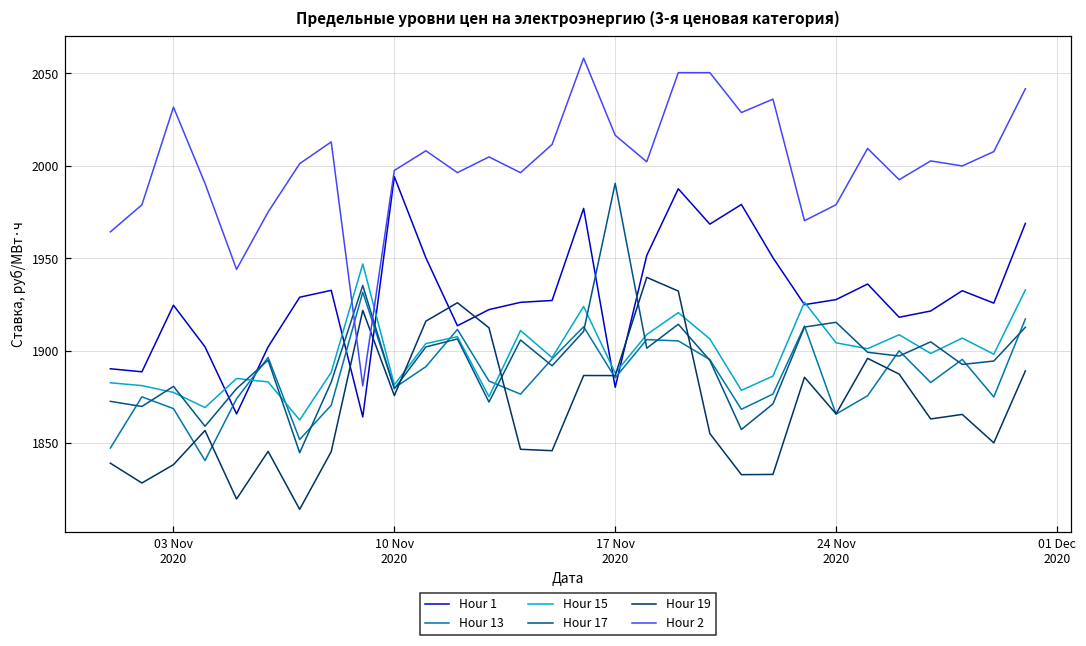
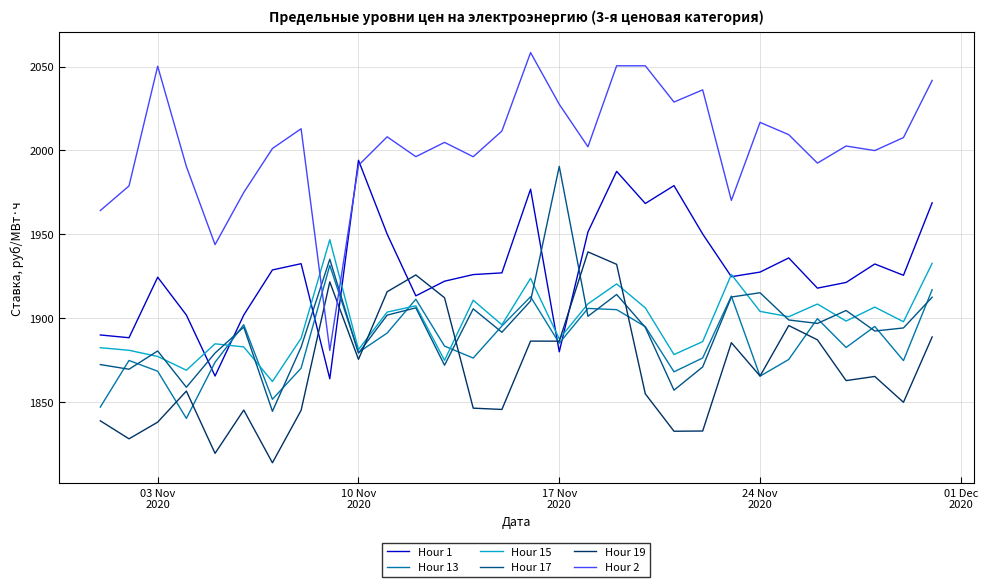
  {
    "Hour 1": {
      "03 Nov 2020": 1925,
      "10 Nov 2020": 1994,
      "17 Nov 2020": 1880,
      "24 Nov 2020": 1928
    },
    "Hour 15": {
      "03 Nov 2020": 1877,
      "10 Nov 2020": 1881,
      "24 Nov 2020": 1904
    },
    "Hour 2": {
-     "03 Nov 2020": 2032,
-     "10 Nov 2020": 1998,
-     "17 Nov 2020": 2017,
-     "24 Nov 2020": 1979
+     "03 Nov 2020": 2050,
+     "10 Nov 2020": 1991,
+     "17 Nov 2020": 2028,
+     "24 Nov 2020": 2017
    }
  }
